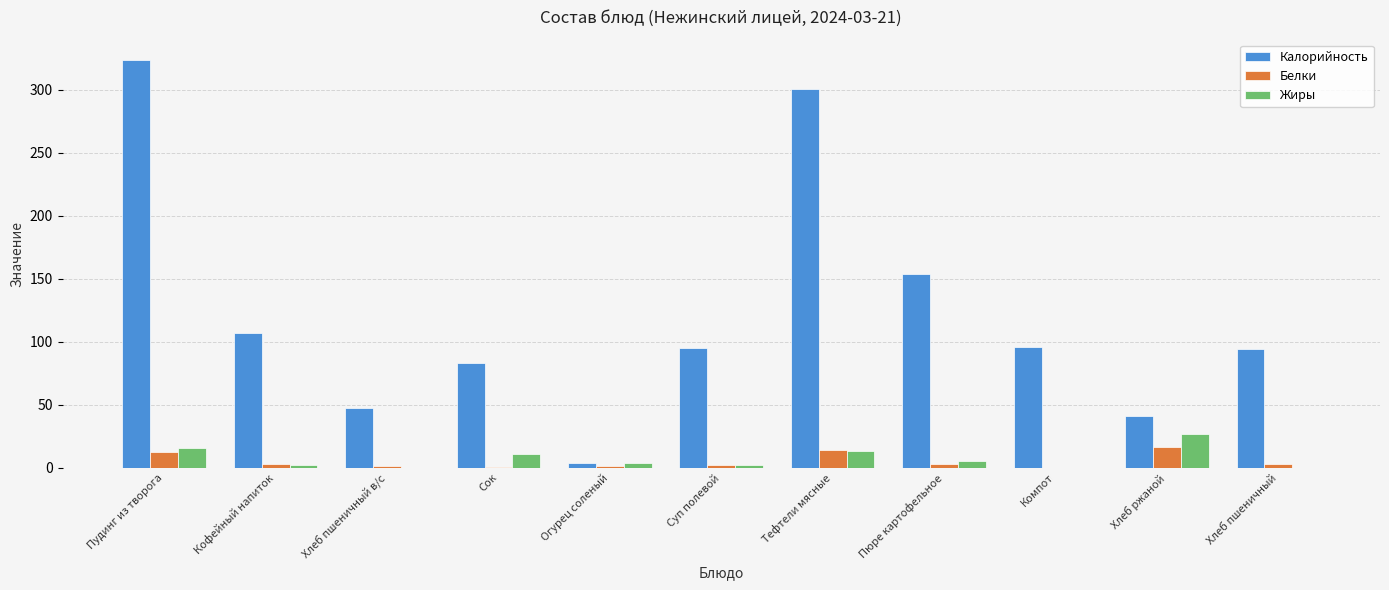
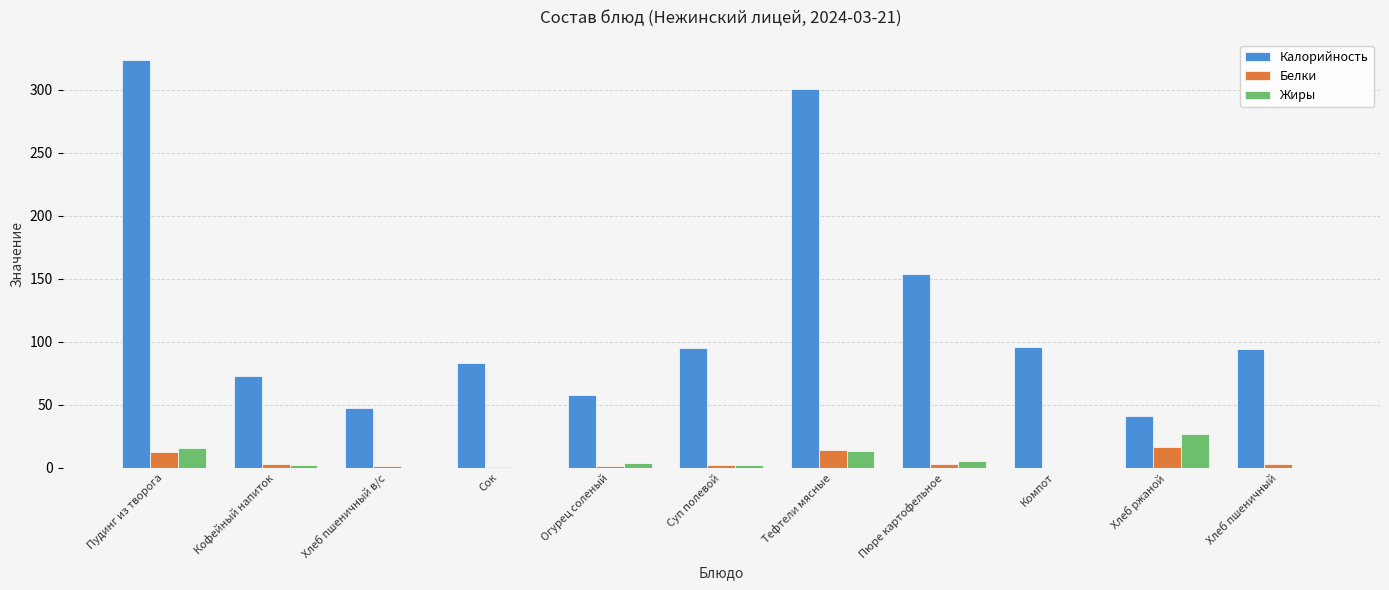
  {
    "Калорийность": {
      "Пудинг из творога": 324,
-     "Кофейный напиток": 107,
+     "Кофейный напиток": 73,
      "Хлеб пшеничный в/с": 47,
      "Сок": 83,
-     "Огурец соленый": 4,
+     "Огурец соленый": 58,
      "Суп полевой": 96,
      "Тефтели мясные": 300,
      "Пюре картофельное": 154,
      "Компот": 96,
      "Хлеб ржаной": 41,
      "Хлеб пшеничный": 95
    },
    "Белки": {
      "Пудинг из творога": 12,
      "Кофейный напиток": 3,
      "Суп полевой": 2,
      "Тефтели мясные": 14,
      "Пюре картофельное": 3,
      "Хлеб ржаной": 17,
      "Хлеб пшеничный": 3
    },
    "Жиры": {
      "Пудинг из творога": 15,
      "Кофейный напиток": 2,
-     "Сок": 11,
+     "Сок": 0,
      "Огурец соленый": 4,
      "Суп полевой": 2,
      "Тефтели мясные": 13,
      "Пюре картофельное": 5,
      "Хлеб ржаной": 27
    }
  }
